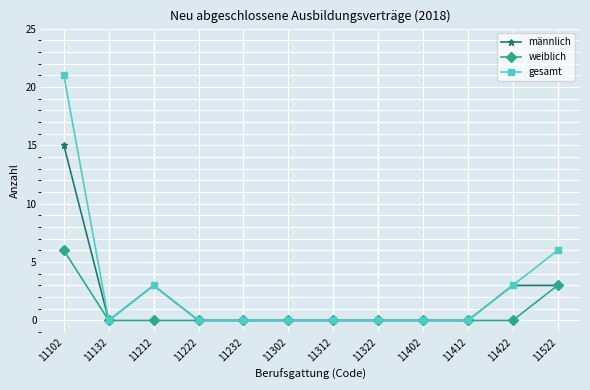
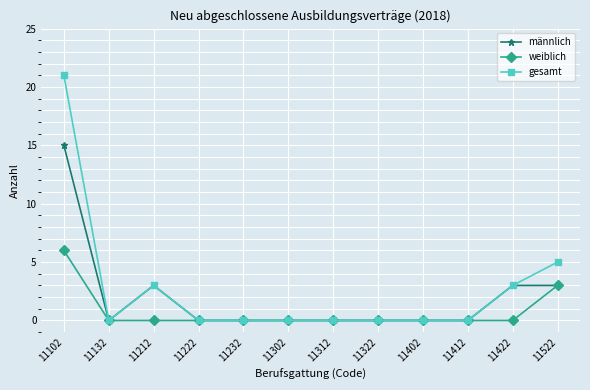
  {
    "gesamt": {
      "11102": 21,
-     "11522": 6
+     "11522": 5
    }
  }
